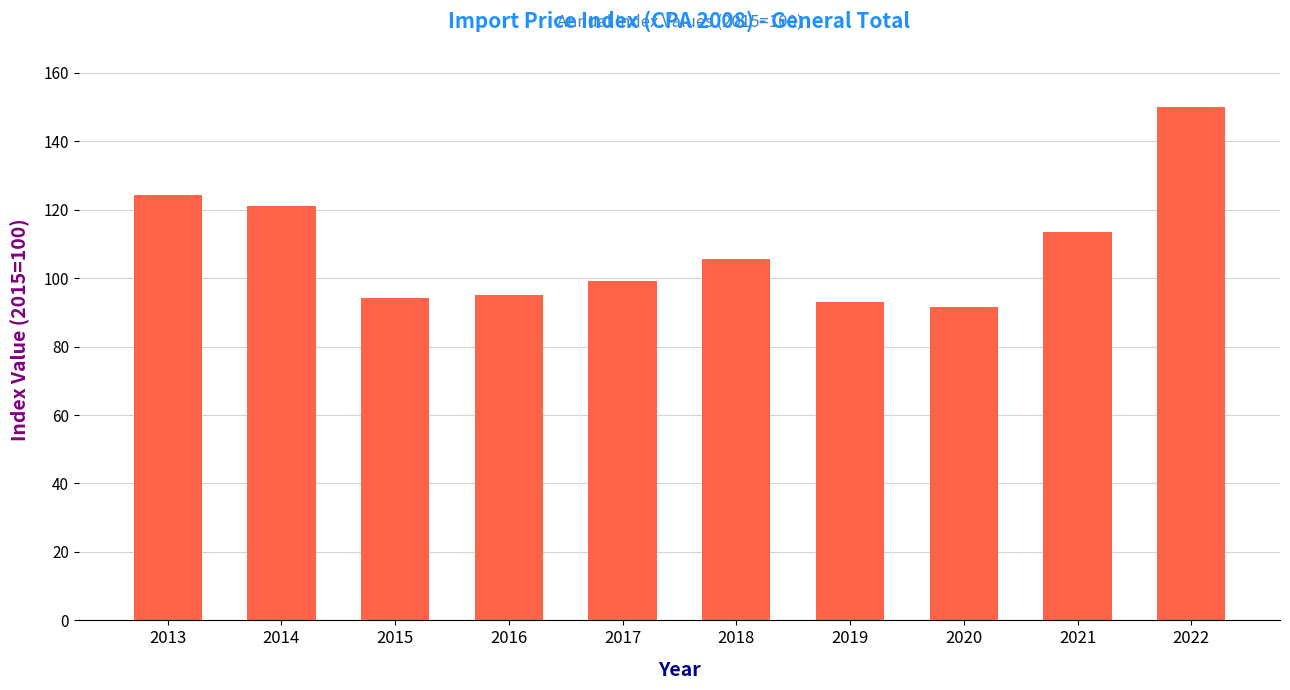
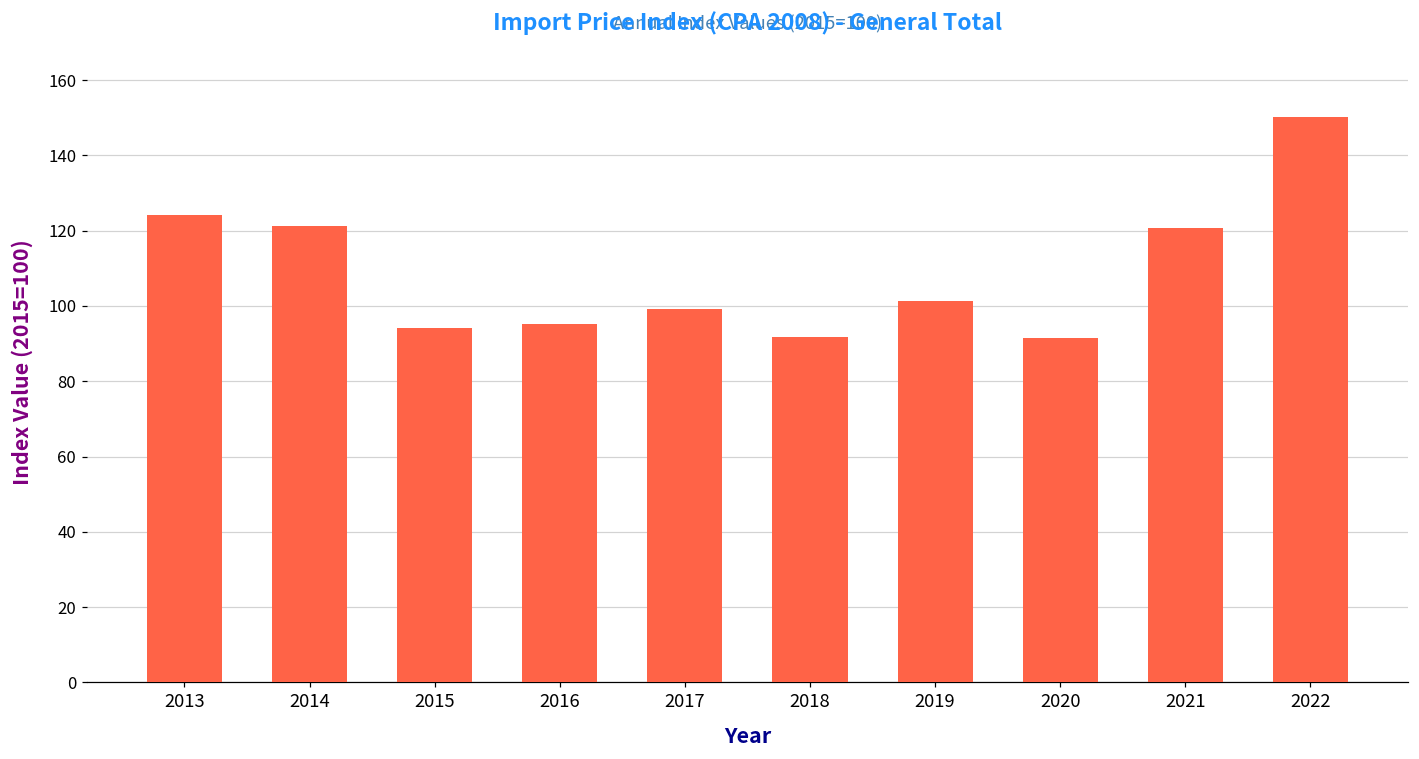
  {
    "2013": 124,
    "2014": 121,
    "2015": 94,
    "2016": 95,
    "2017": 99,
-   "2018": 106,
-   "2019": 93,
+   "2018": 92,
+   "2019": 101,
    "2020": 92,
-   "2021": 114,
+   "2021": 121,
    "2022": 150
  }
